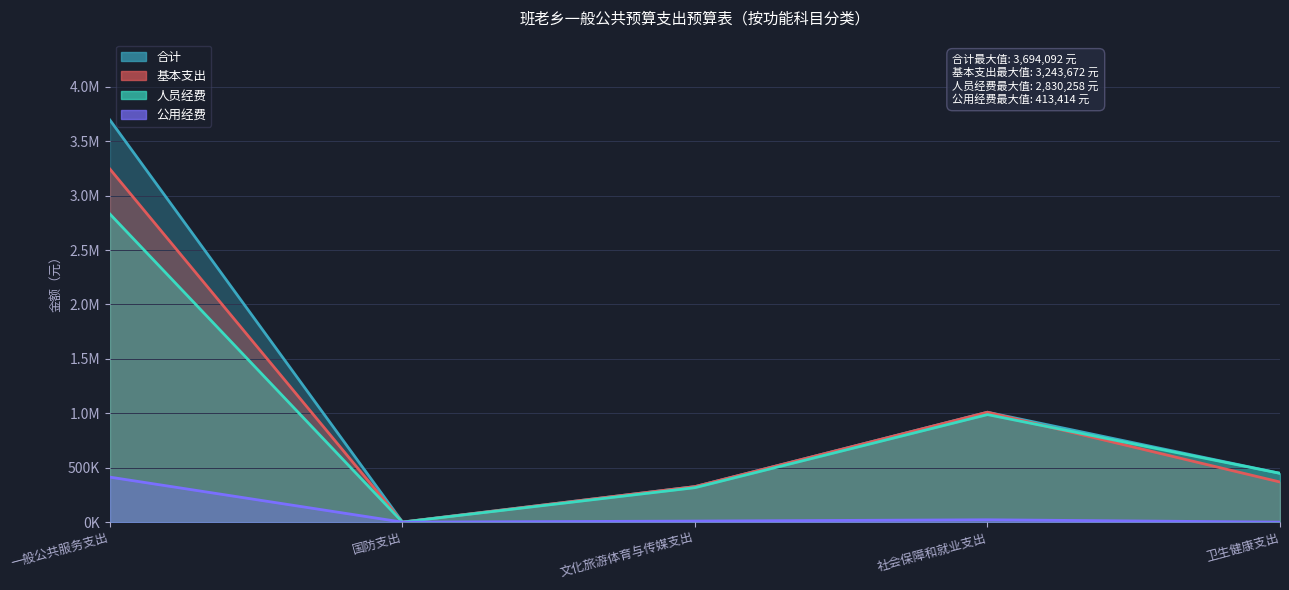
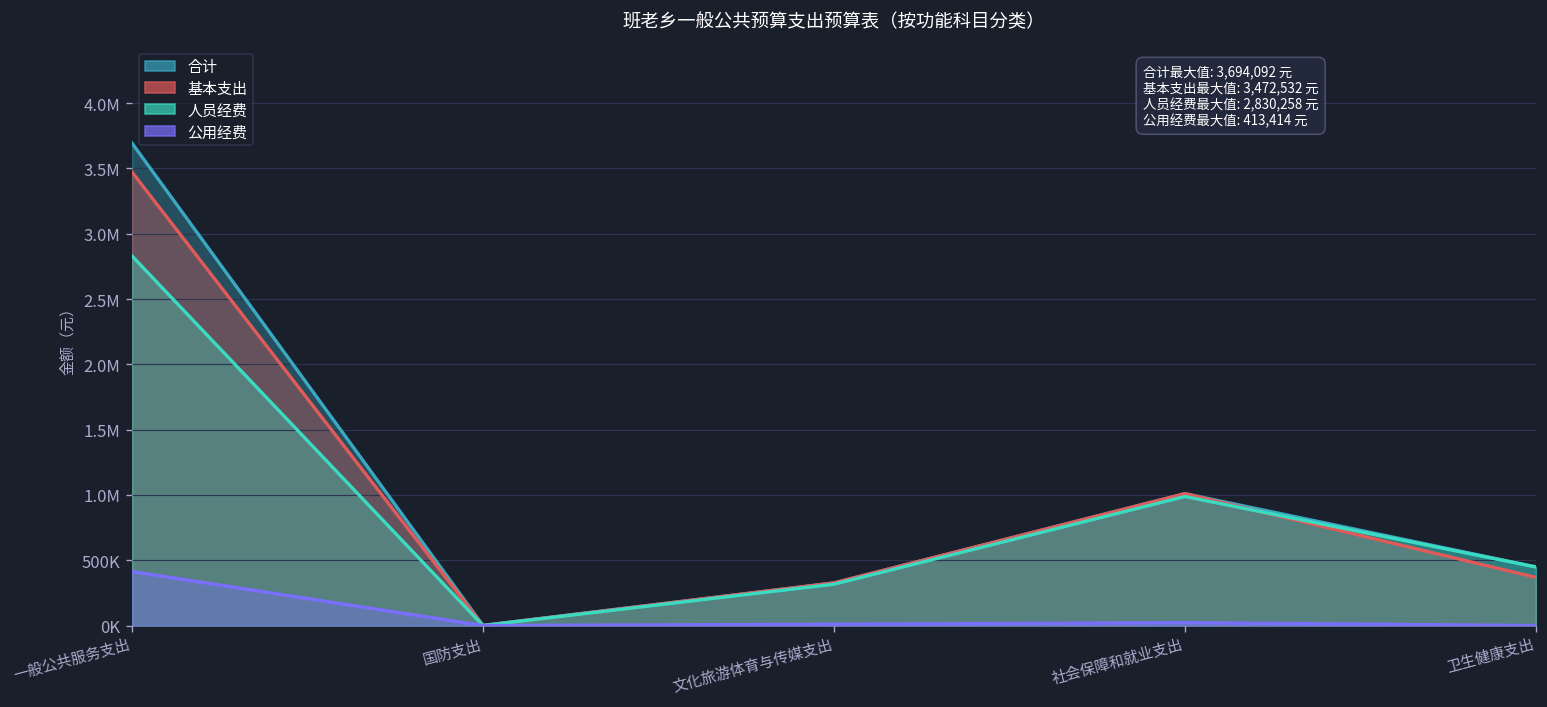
  {
    "基本支出": {
-     "一般公共服务支出": "3,243,672"
+     "一般公共服务支出": "3,472,532"
    }
  }
